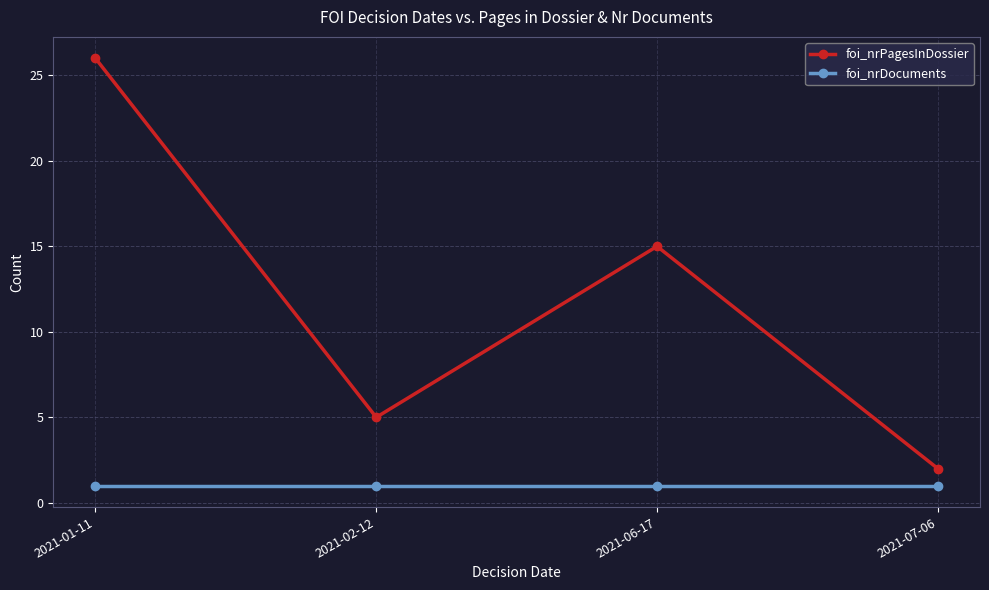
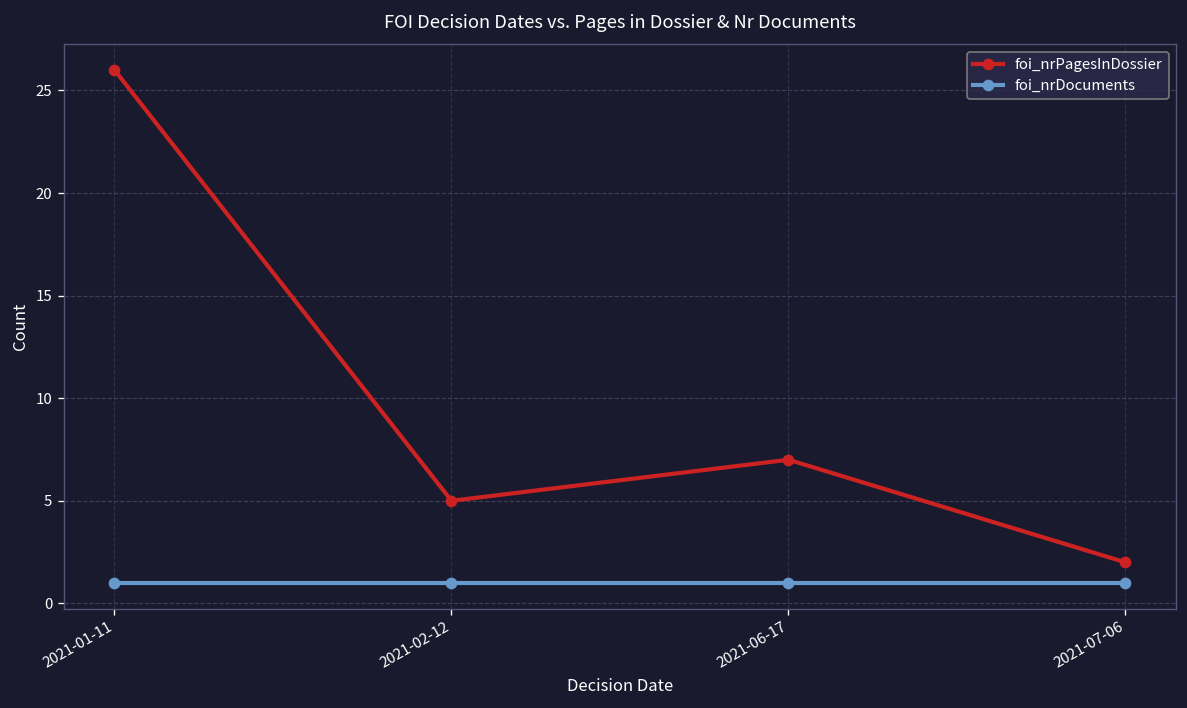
  {
    "foi_nrPagesInDossier": {
      "2021-01-11": 26,
      "2021-02-12": 5,
-     "2021-06-17": 15,
+     "2021-06-17": 7,
      "2021-07-06": 2
    },
    "foi_nrDocuments": {
      "2021-01-11": 1,
      "2021-02-12": 1,
      "2021-06-17": 1,
      "2021-07-06": 1
    }
  }
